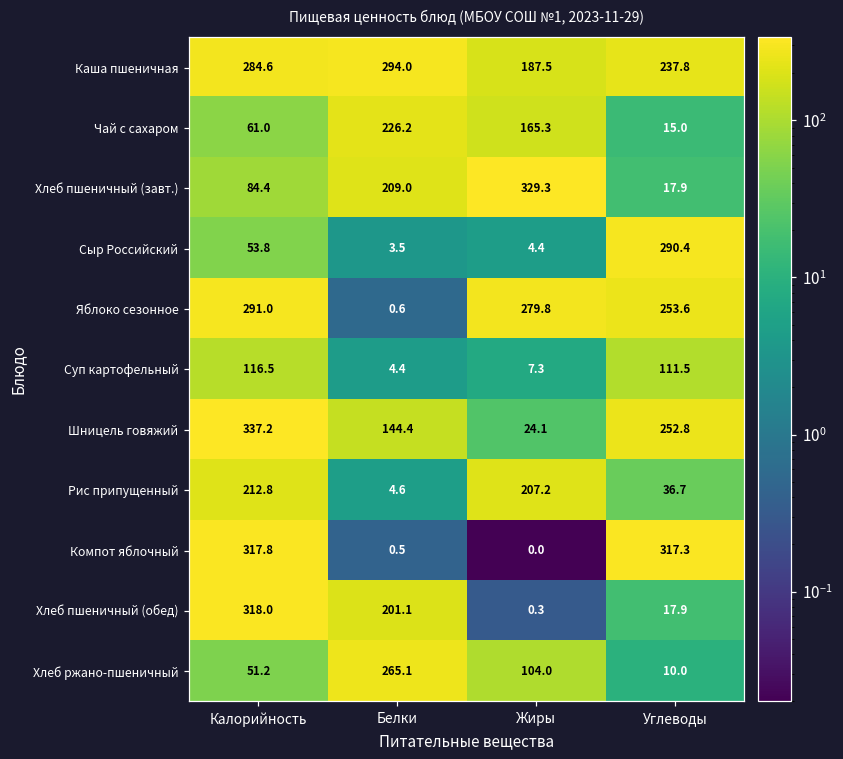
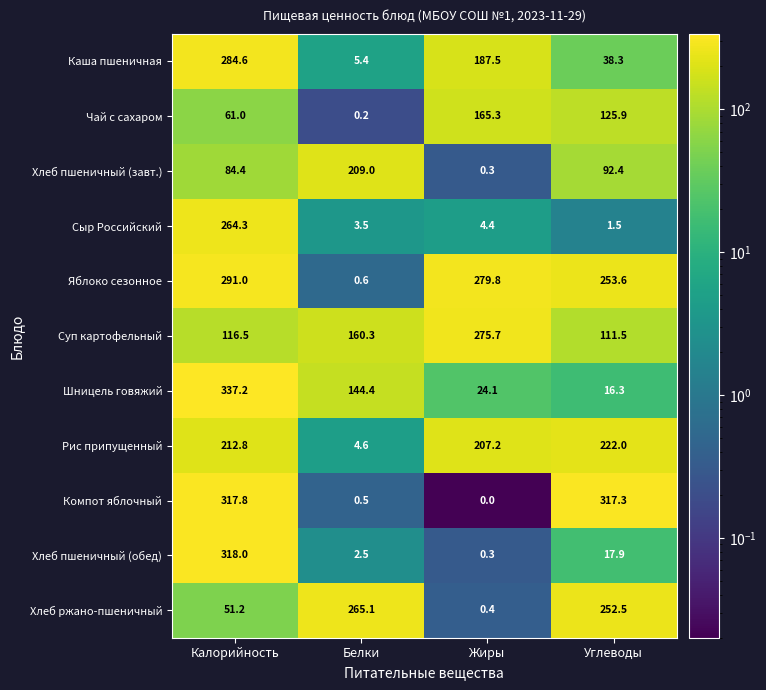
  {
    "Каша пшеничная": {
      "Калорийность": 284.6,
-     "Белки": 294.0,
+     "Белки": 5.4,
      "Жиры": 187.5,
-     "Углеводы": 237.8
+     "Углеводы": 38.3
    },
    "Чай с сахаром": {
      "Калорийность": 61.0,
-     "Белки": 226.2,
+     "Белки": 0.2,
      "Жиры": 165.3,
-     "Углеводы": 15.0
+     "Углеводы": 125.9
    },
    "Хлеб пшеничный (завт.)": {
      "Калорийность": 84.4,
      "Белки": 209.0,
-     "Жиры": 329.3,
-     "Углеводы": 17.9
+     "Жиры": 0.3,
+     "Углеводы": 92.4
    },
    "Сыр Российский": {
-     "Калорийность": 53.8,
+     "Калорийность": 264.3,
      "Белки": 3.5,
      "Жиры": 4.4,
-     "Углеводы": 290.4
+     "Углеводы": 1.5
    },
    "Яблоко сезонное": {
      "Калорийность": 291.0,
      "Белки": 0.6,
      "Жиры": 279.8,
      "Углеводы": 253.6
    },
    "Суп картофельный": {
      "Калорийность": 116.5,
-     "Белки": 4.4,
-     "Жиры": 7.3,
+     "Белки": 160.3,
+     "Жиры": 275.7,
      "Углеводы": 111.5
    },
    "Шницель говяжий": {
      "Калорийность": 337.2,
      "Белки": 144.4,
      "Жиры": 24.1,
-     "Углеводы": 252.8
+     "Углеводы": 16.3
    },
    "Рис припущенный": {
      "Калорийность": 212.8,
      "Белки": 4.6,
      "Жиры": 207.2,
-     "Углеводы": 36.7
+     "Углеводы": 222.0
    },
    "Компот яблочный": {
      "Калорийность": 317.8,
      "Белки": 0.5,
      "Жиры": 0.0,
      "Углеводы": 317.3
    },
    "Хлеб пшеничный (обед)": {
      "Калорийность": 318.0,
-     "Белки": 201.1,
+     "Белки": 2.5,
      "Жиры": 0.3,
      "Углеводы": 17.9
    },
    "Хлеб ржано-пшеничный": {
      "Калорийность": 51.2,
      "Белки": 265.1,
-     "Жиры": 104.0,
-     "Углеводы": 10.0
+     "Жиры": 0.4,
+     "Углеводы": 252.5
    }
  }
